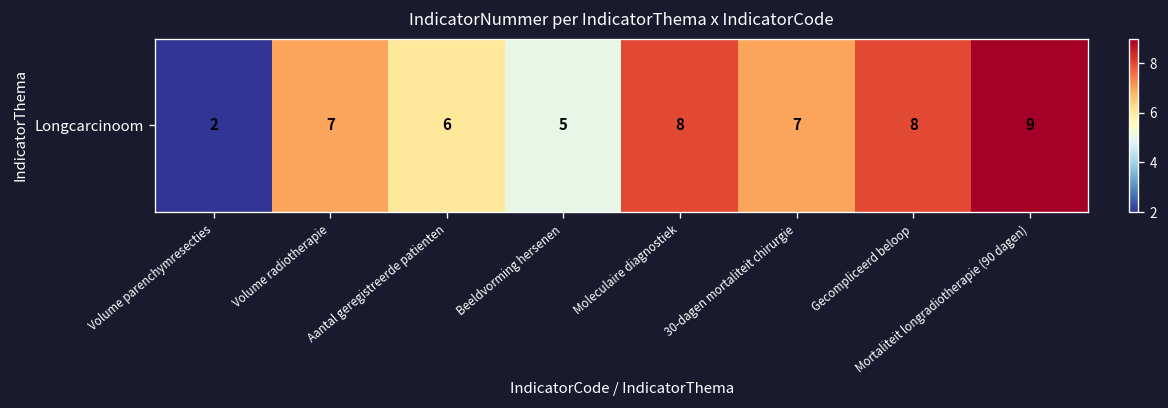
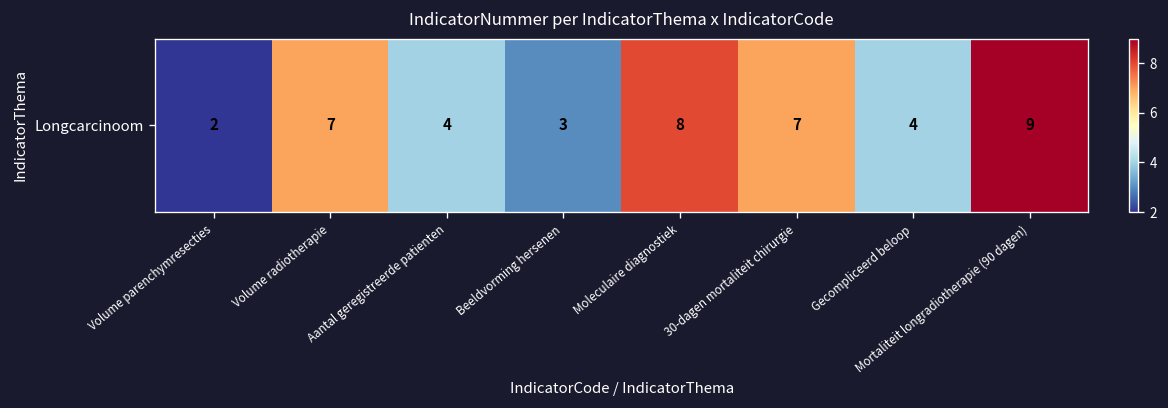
  {
    "Longcarcinoom": {
      "Volume parenchymresecties": 2,
      "Volume radiotherapie": 7,
-     "Aantal geregistreerde patienten": 6,
-     "Beeldvorming hersenen": 5,
+     "Aantal geregistreerde patienten": 4,
+     "Beeldvorming hersenen": 3,
      "Moleculaire diagnostiek": 8,
      "30-dagen mortaliteit chirurgie": 7,
-     "Gecompliceerd beloop": 8,
+     "Gecompliceerd beloop": 4,
      "Mortaliteit longradiotherapie (90 dagen)": 9
    }
  }
